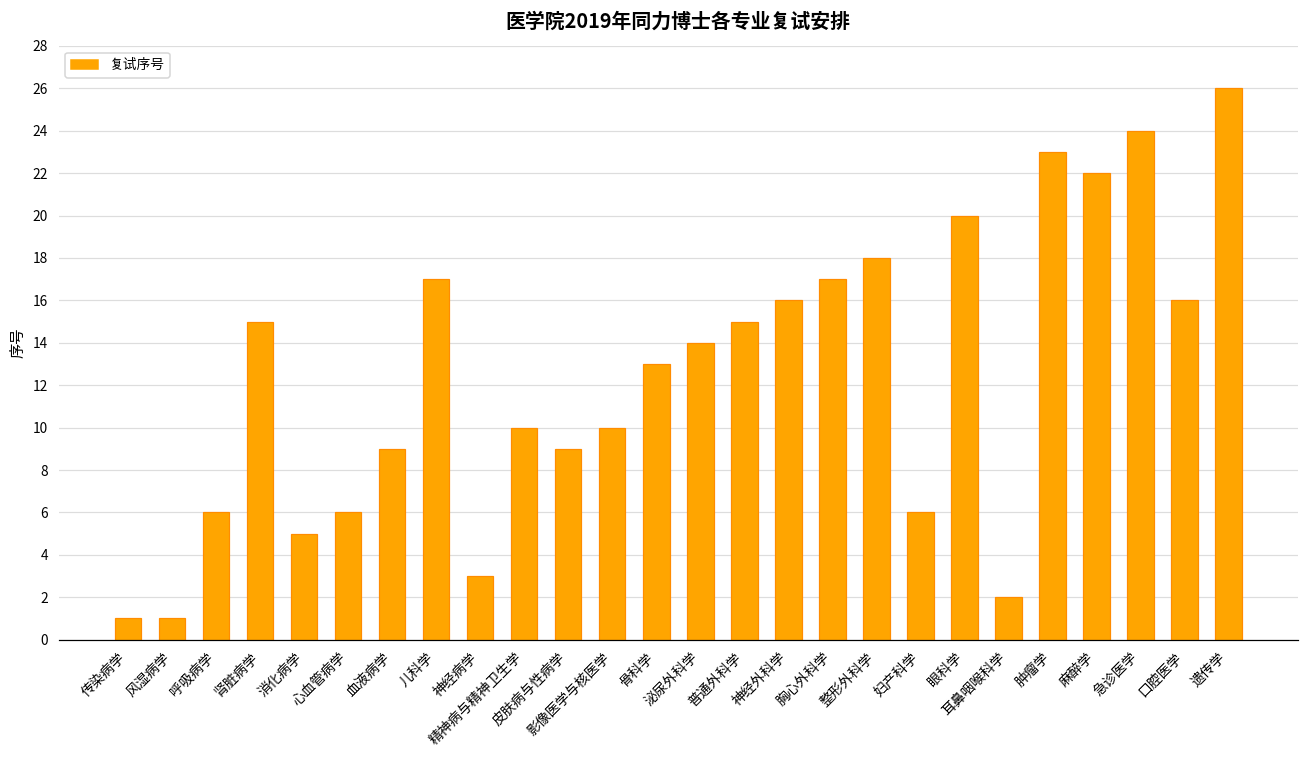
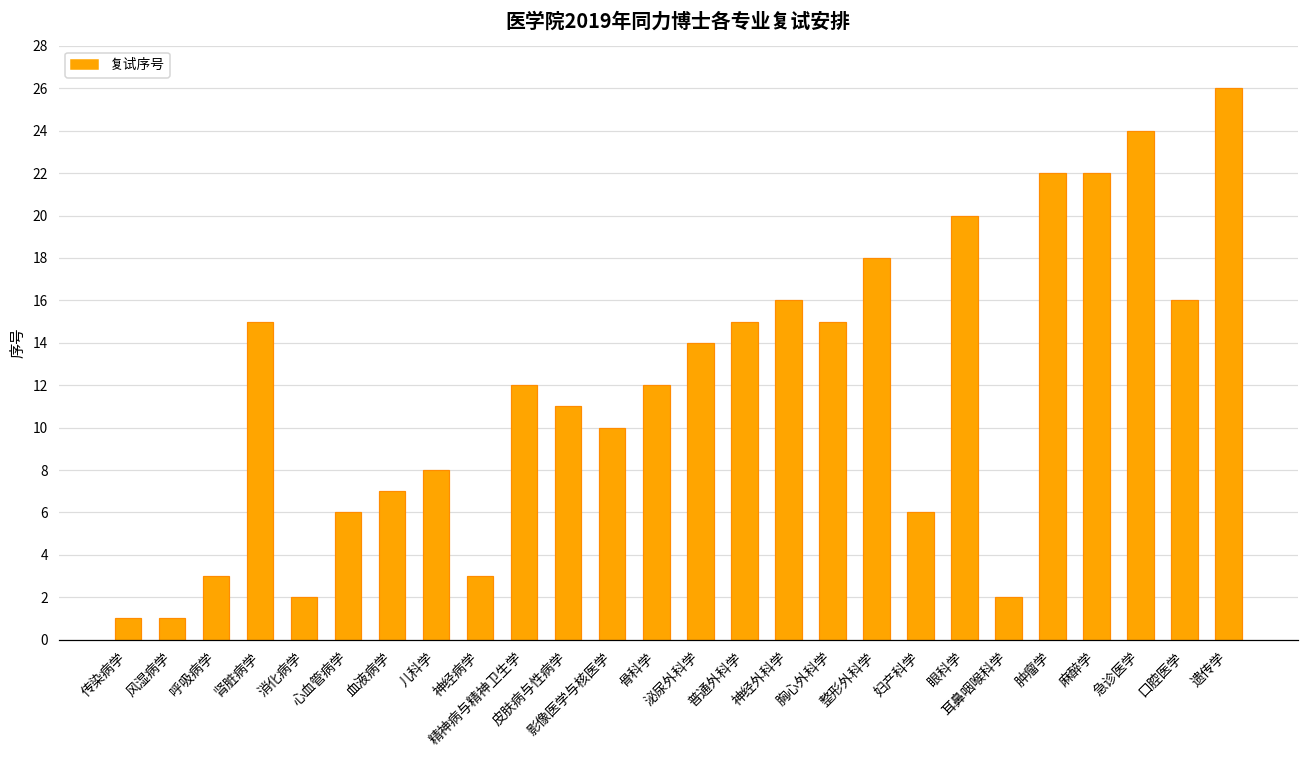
  {
    "传染病学": 1,
    "风湿病学": 1,
-   "呼吸病学": 6,
+   "呼吸病学": 3,
    "肾脏病学": 15,
-   "消化病学": 5,
+   "消化病学": 2,
    "心血管病学": 6,
-   "血液病学": 9,
-   "儿科学": 17,
+   "血液病学": 7,
+   "儿科学": 8,
    "神经病学": 3,
-   "精神病与精神卫生学": 10,
-   "皮肤病与性病学": 9,
+   "精神病与精神卫生学": 12,
+   "皮肤病与性病学": 11,
    "影像医学与核医学": 10,
-   "骨科学": 13,
+   "骨科学": 12,
    "泌尿外科学": 14,
    "普通外科学": 15,
    "神经外科学": 16,
-   "胸心外科学": 17,
+   "胸心外科学": 15,
    "整形外科学": 18,
    "妇产科学": 6,
    "眼科学": 20,
    "耳鼻咽喉科学": 2,
-   "肿瘤学": 23,
+   "肿瘤学": 22,
    "麻醉学": 22,
    "急诊医学": 24,
    "口腔医学": 16,
    "遗传学": 26
  }
